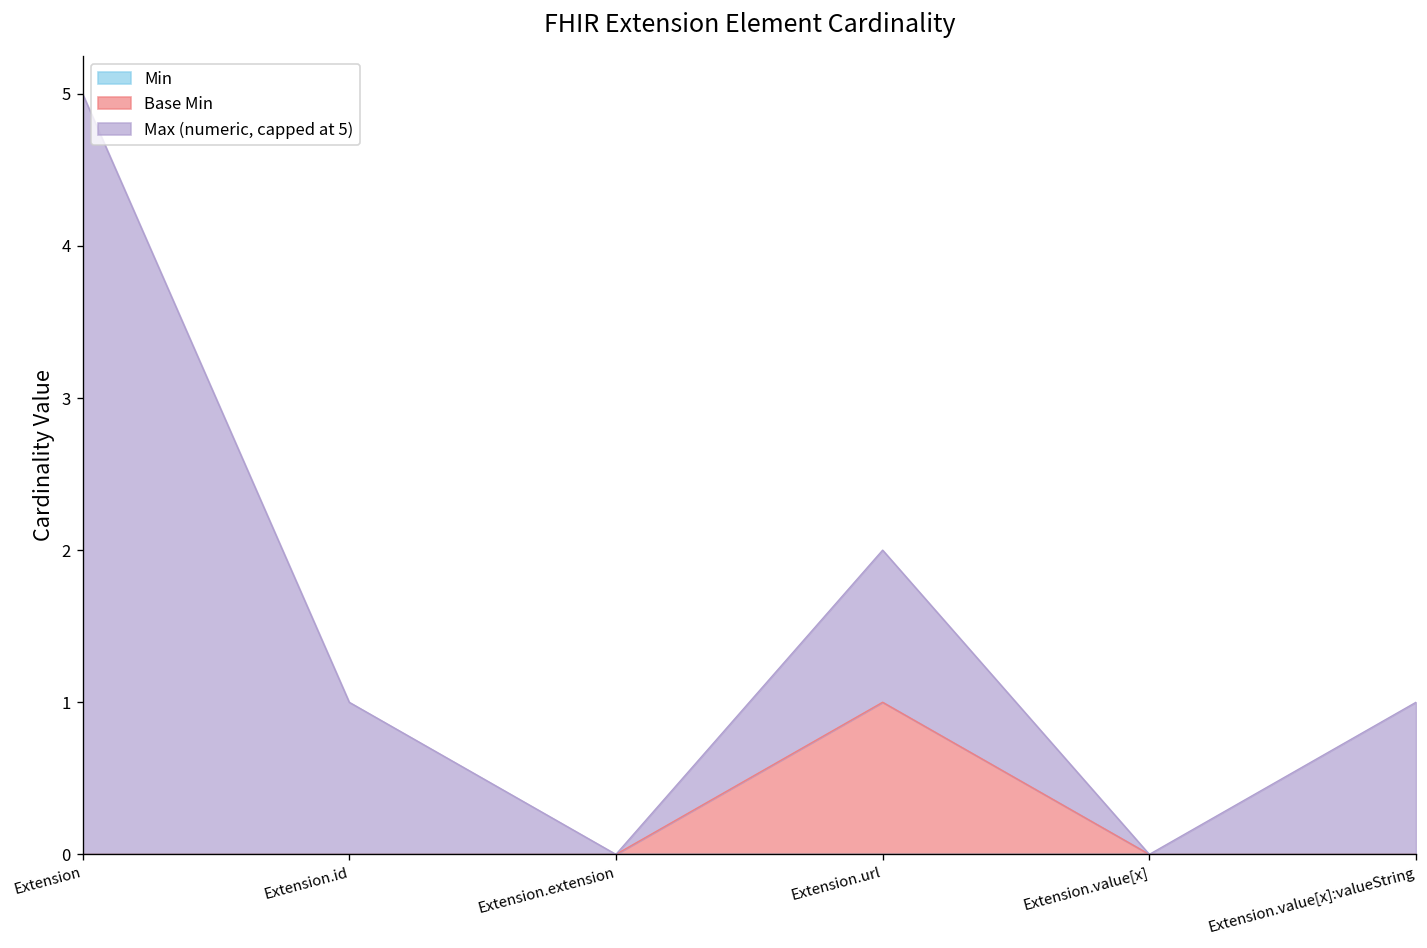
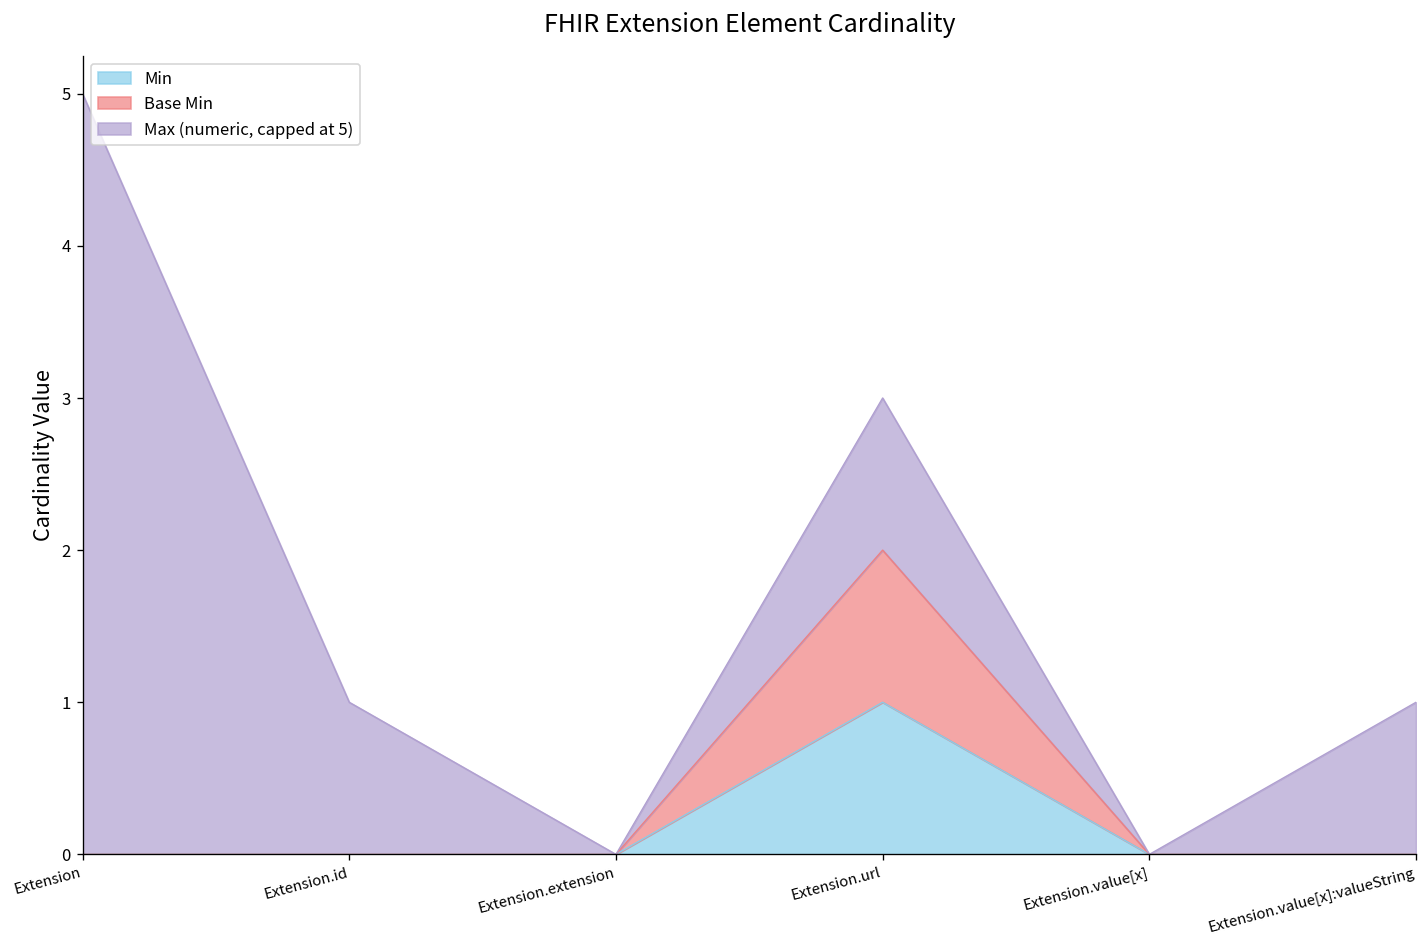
  {
    "Min": {
-     "Extension.url": 0
+     "Extension.url": 1
    },
    "Base Min": {
      "Extension.url": 1
    },
    "Max (numeric, capped at 5)": {
      "Extension": 5,
      "Extension.id": 1,
      "Extension.url": 1,
      "Extension.value[x]:valueString": 1
    }
  }
